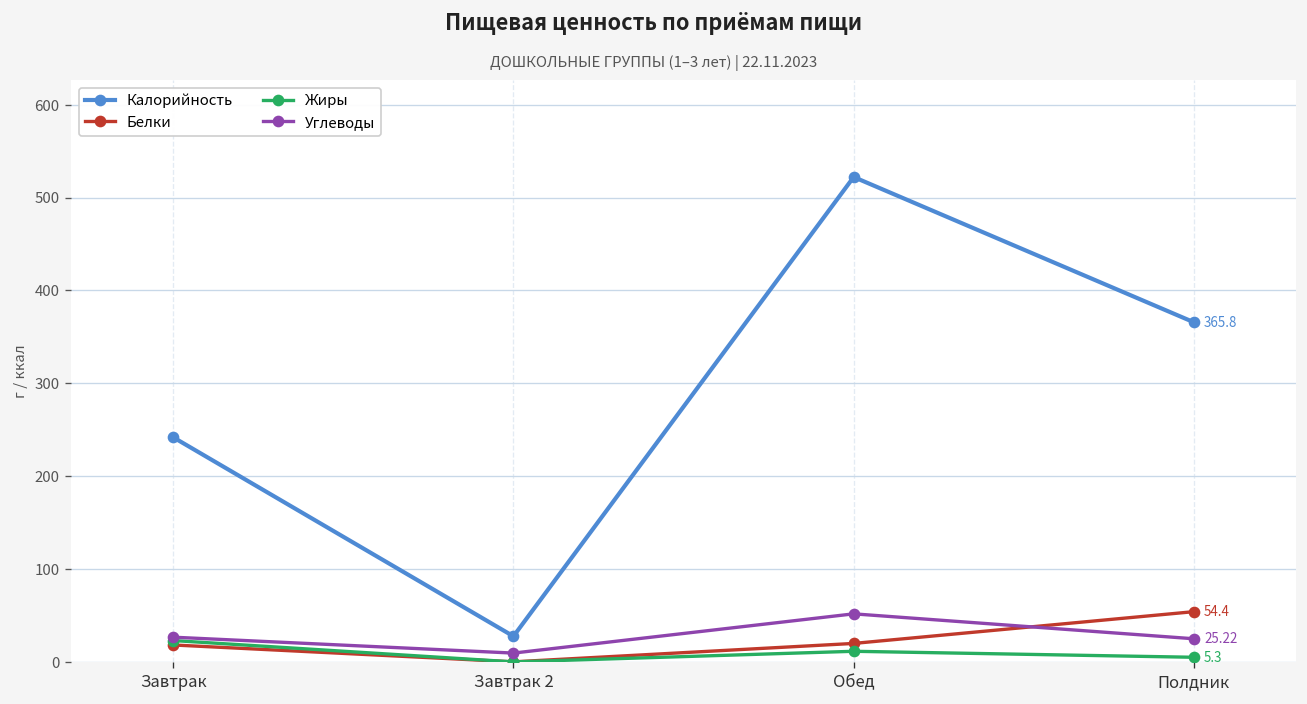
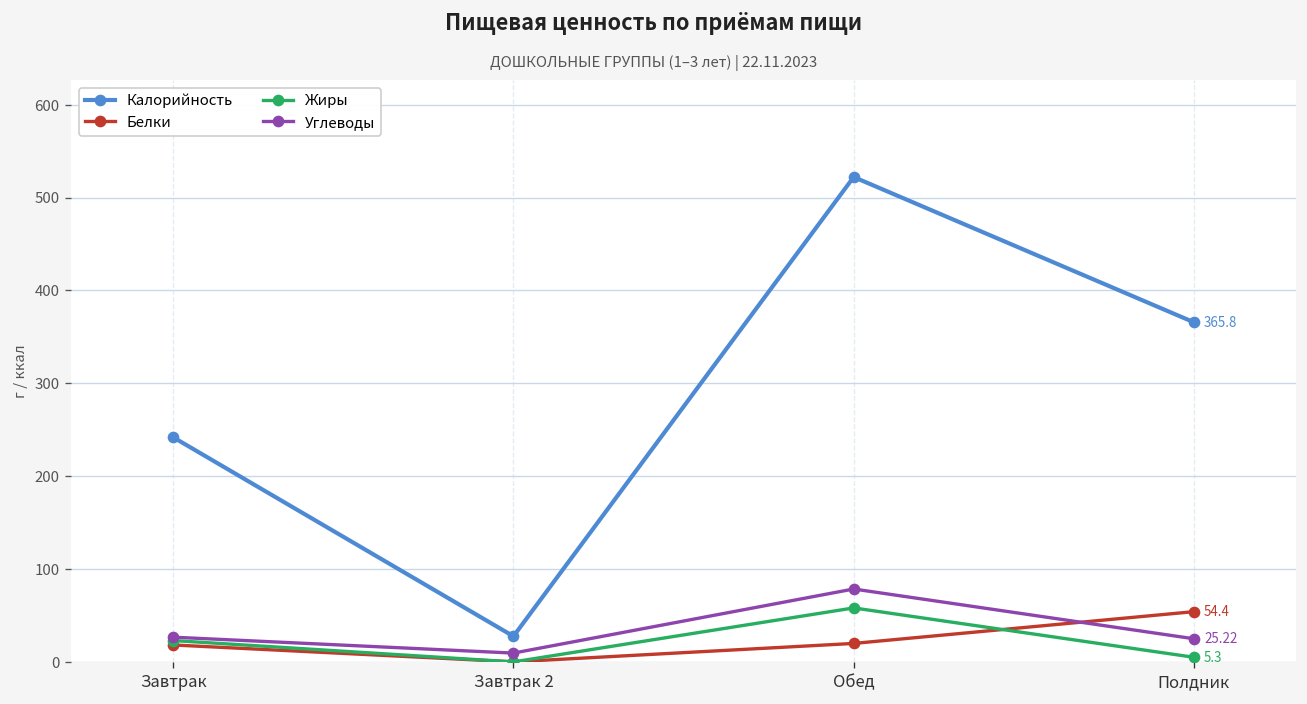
  {
    "Калорийность": {
      "Полдник": 365.8
    },
    "Белки": {
      "Полдник": 54.4
    },
    "Жиры": {
      "Завтрак": 20,
-     "Обед": 10
+     "Обед": 60
    },
    "Углеводы": {
      "Завтрак": 30,
      "Завтрак 2": 10,
-     "Обед": 50
+     "Обед": 80
    }
  }
